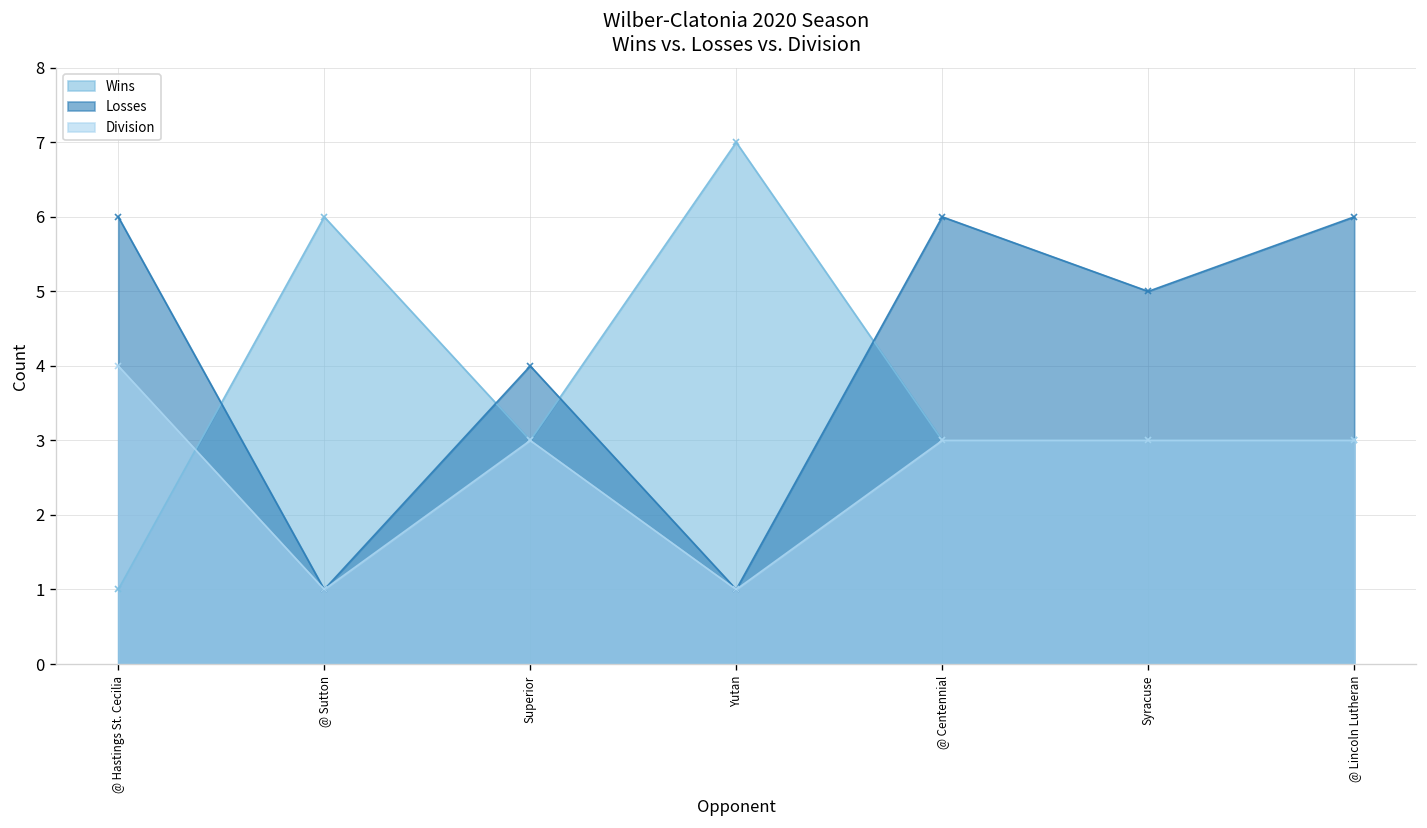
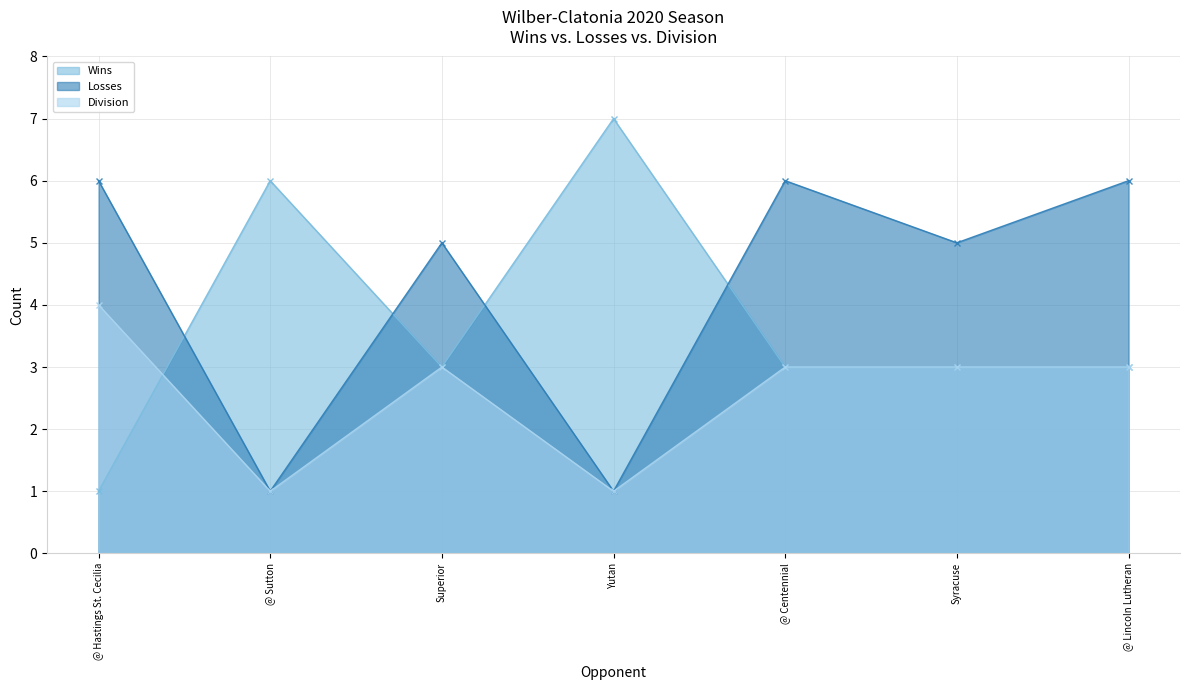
  {
    "Losses": {
      "@ Hastings St. Cecilia": 6,
-     "Superior": 4,
+     "Superior": 5,
      "@ Centennial": 6,
      "Syracuse": 5,
      "@ Lincoln Lutheran": 6
    }
  }
